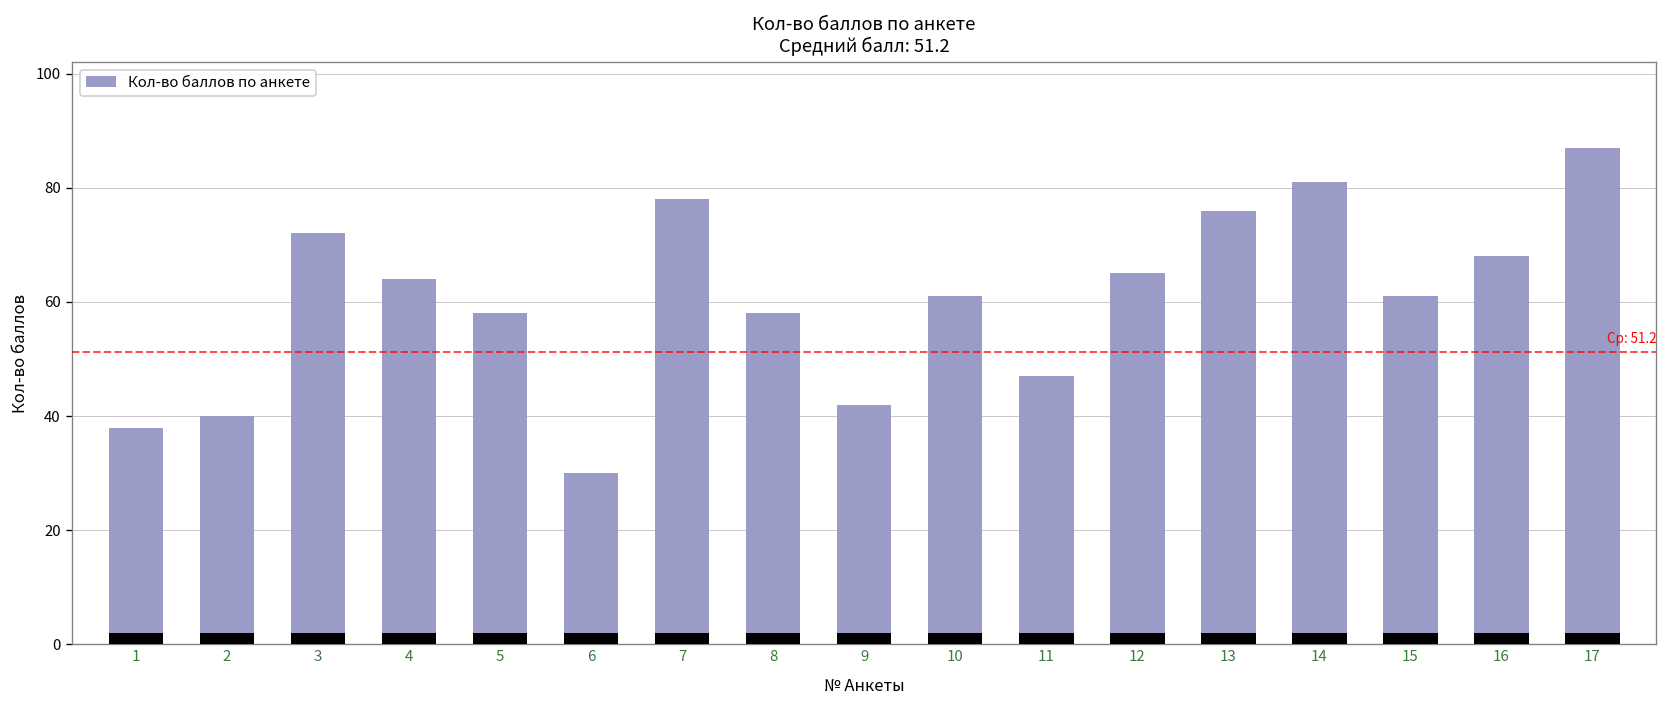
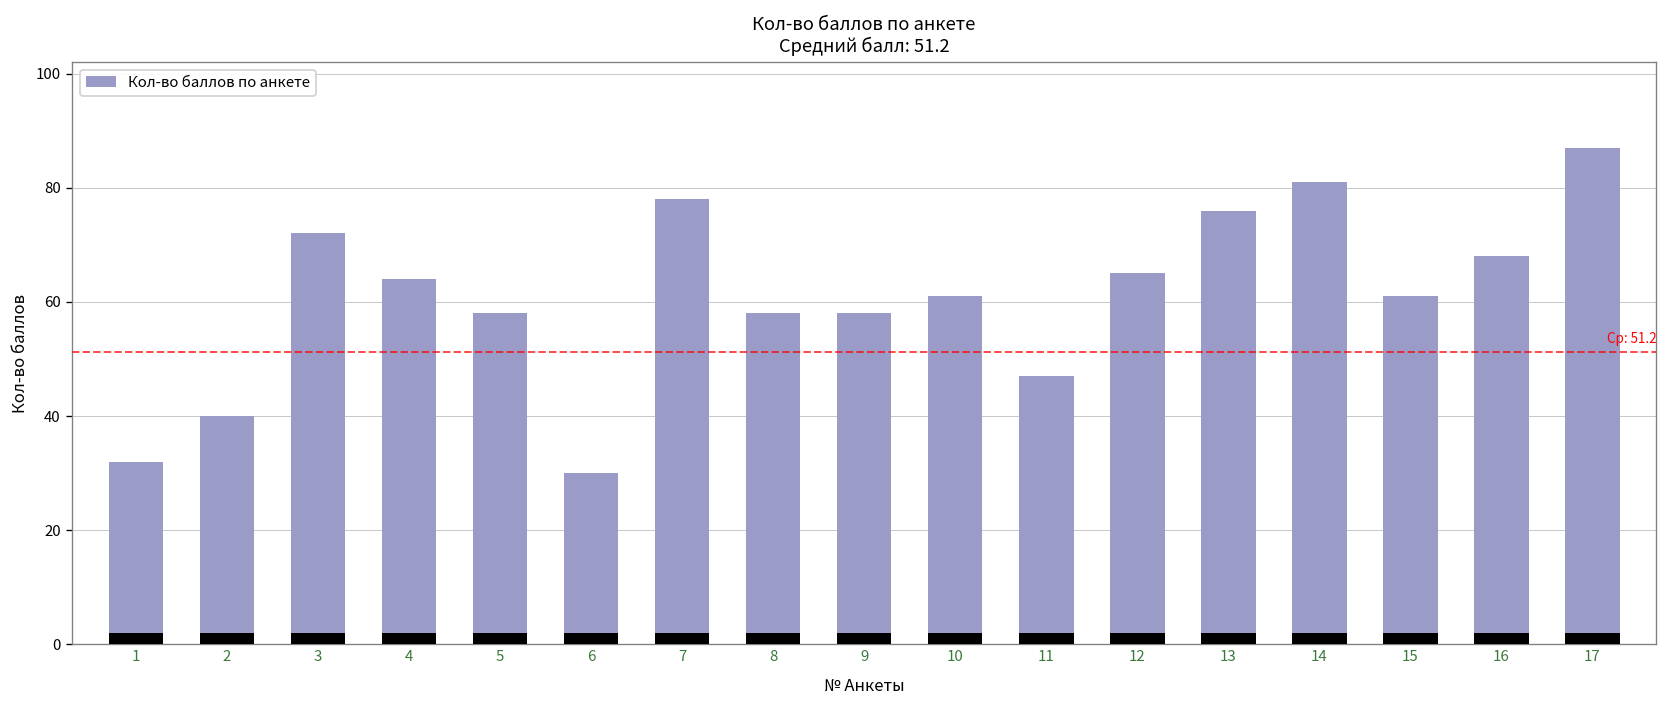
  {
    "Кол-во баллов по анкете": {
-     "1": 38,
+     "1": 32,
      "2": 40,
      "3": 72,
      "4": 64,
      "5": 58,
      "6": 30,
      "7": 78,
      "8": 58,
-     "9": 42,
+     "9": 58,
      "10": 61,
      "11": 47,
      "12": 65,
      "13": 76,
      "14": 81,
      "15": 61,
      "16": 68,
      "17": 87
    }
  }
